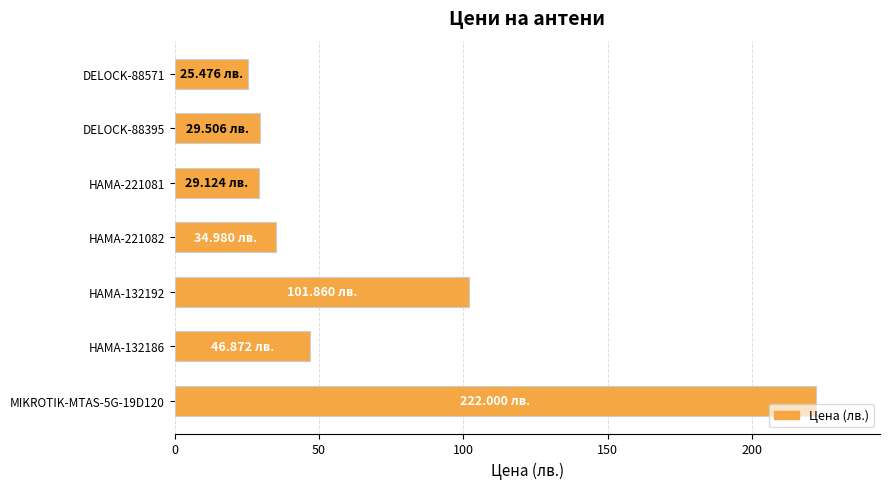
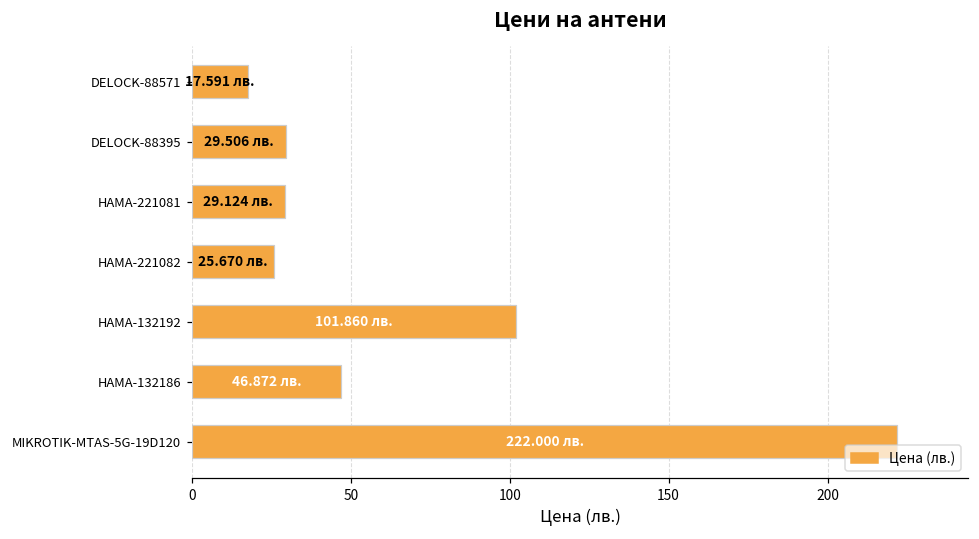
  {
-   "DELOCK-88571": 25.476,
+   "DELOCK-88571": 17.591,
    "DELOCK-88395": 29.506,
    "HAMA-221081": 29.124,
-   "HAMA-221082": 34.980,
+   "HAMA-221082": 25.670,
    "HAMA-132192": 101.860,
    "HAMA-132186": 46.872,
    "MIKROTIK-MTAS-5G-19D120": 222.000
  }
